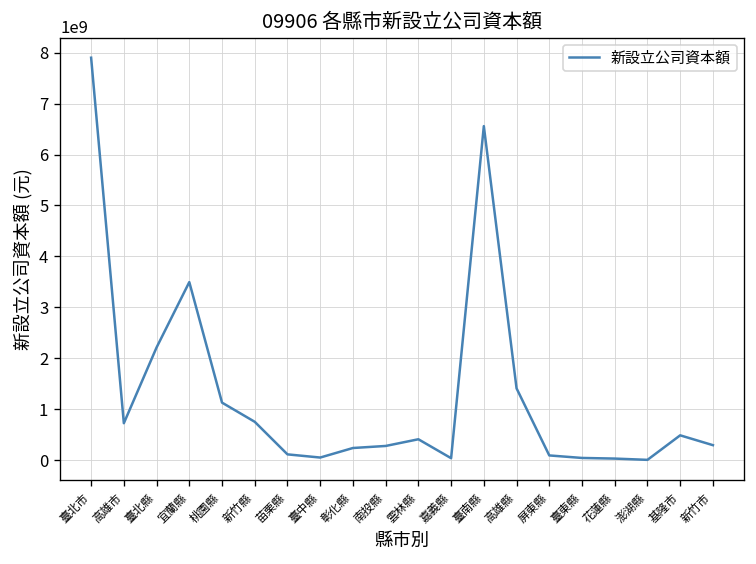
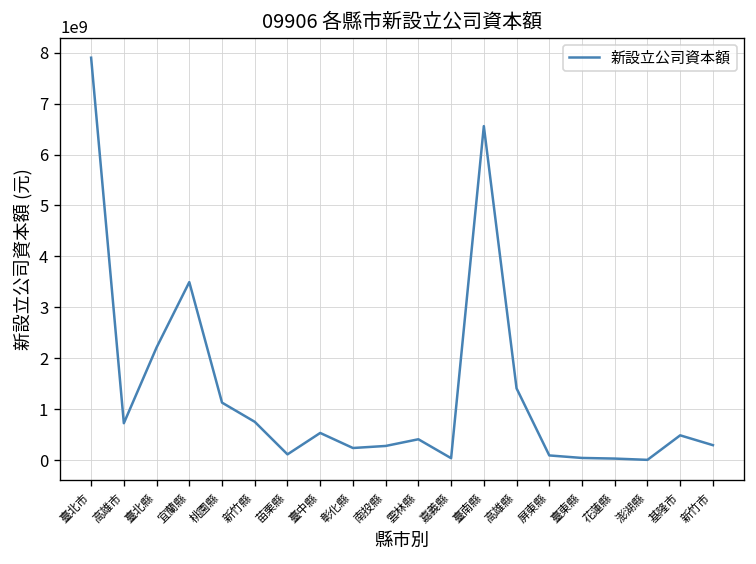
  {
    "臺北市": 7900000000,
    "高雄市": 700000000,
    "臺北縣": 2200000000,
    "宜蘭縣": 3500000000,
    "桃園縣": 1100000000,
    "新竹縣": 800000000,
    "苗栗縣": 100000000,
-   "臺中縣": 0,
+   "臺中縣": 500000000,
    "彰化縣": 200000000,
    "南投縣": 300000000,
    "雲林縣": 400000000,
    "嘉義縣": 0,
    "臺南縣": 6600000000,
    "高雄縣": 1400000000,
    "屏東縣": 100000000,
    "臺東縣": 0,
    "花蓮縣": 0,
    "澎湖縣": 0,
    "基隆市": 500000000,
    "新竹市": 300000000
  }
